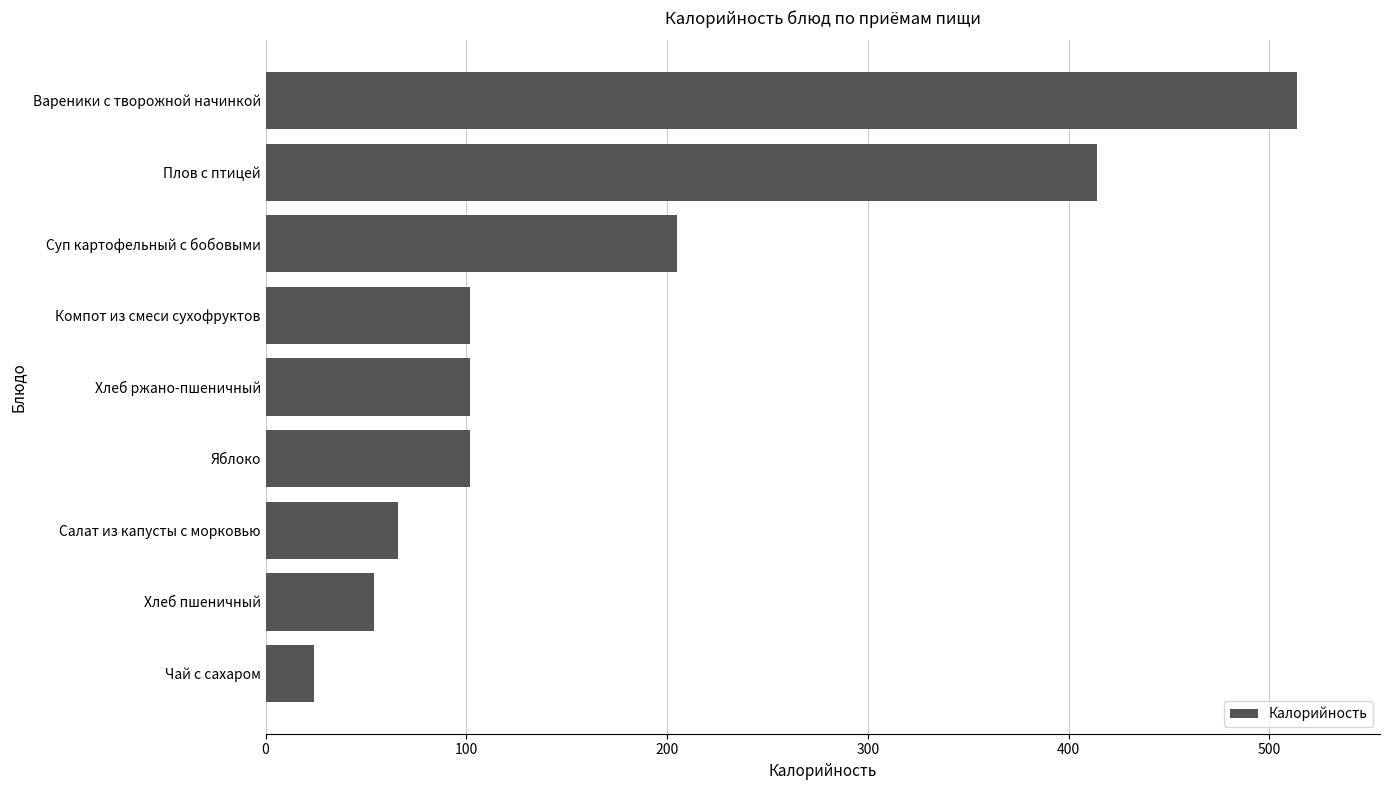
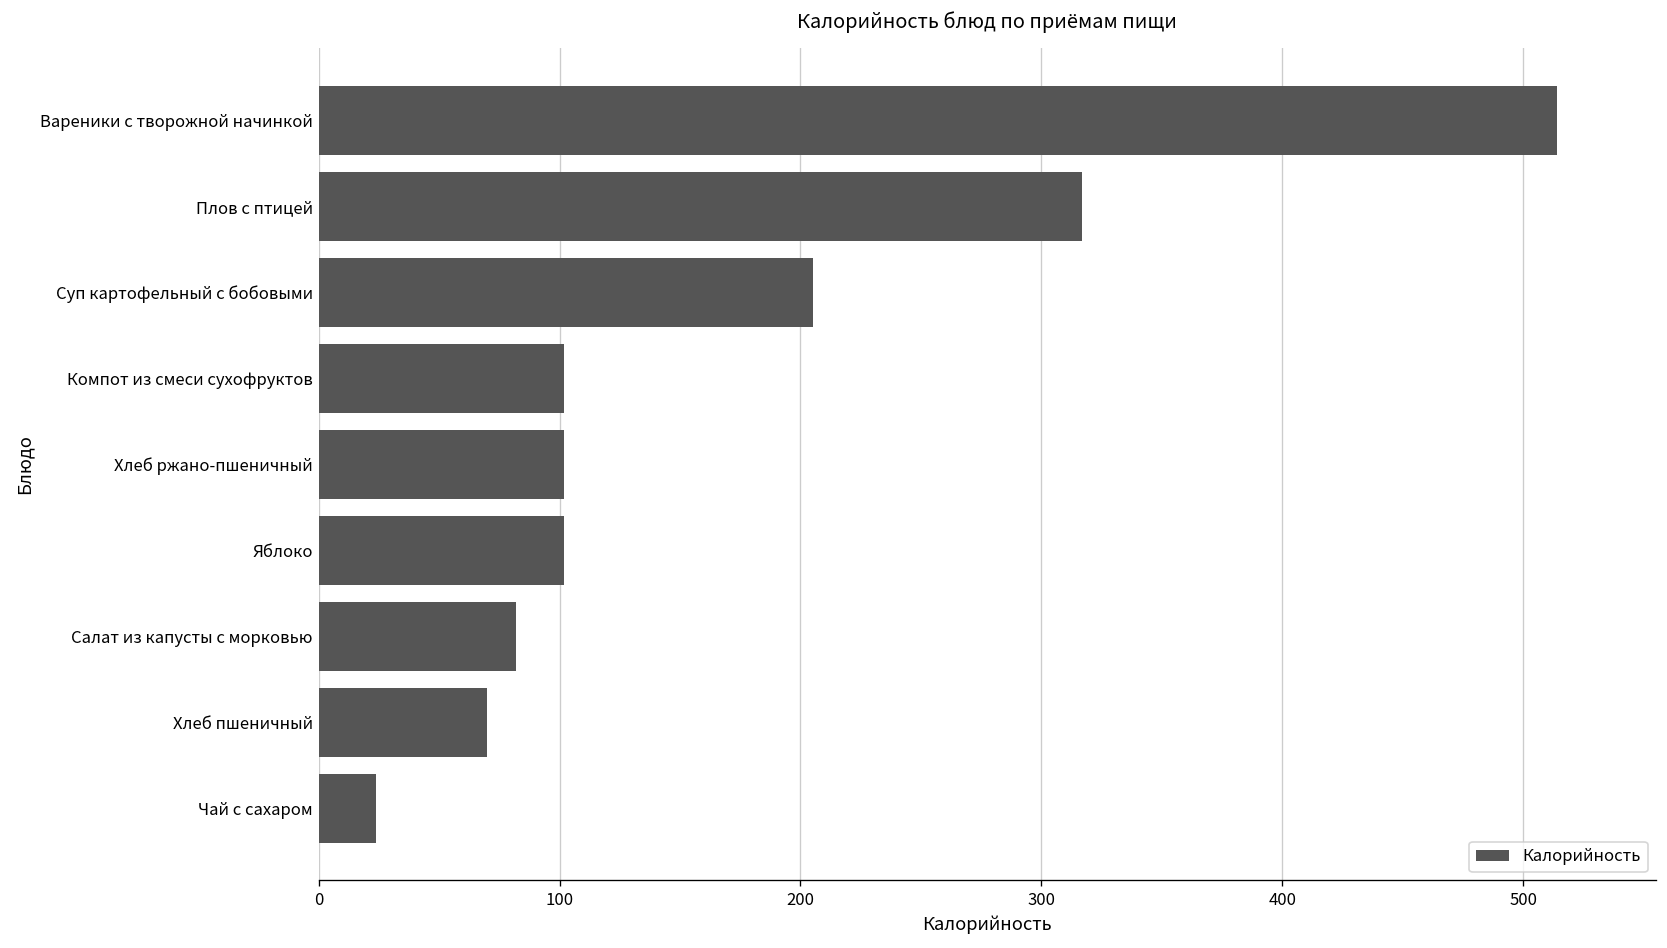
  {
    "Вареники с творожной начинкой": 514,
-   "Плов с птицей": 414,
+   "Плов с птицей": 317,
    "Суп картофельный с бобовыми": 205,
    "Компот из смеси сухофруктов": 102,
    "Хлеб ржано-пшеничный": 102,
    "Яблоко": 102,
-   "Салат из капусты с морковью": 66,
-   "Хлеб пшеничный": 54,
+   "Салат из капусты с морковью": 82,
+   "Хлеб пшеничный": 70,
    "Чай с сахаром": 24
  }
